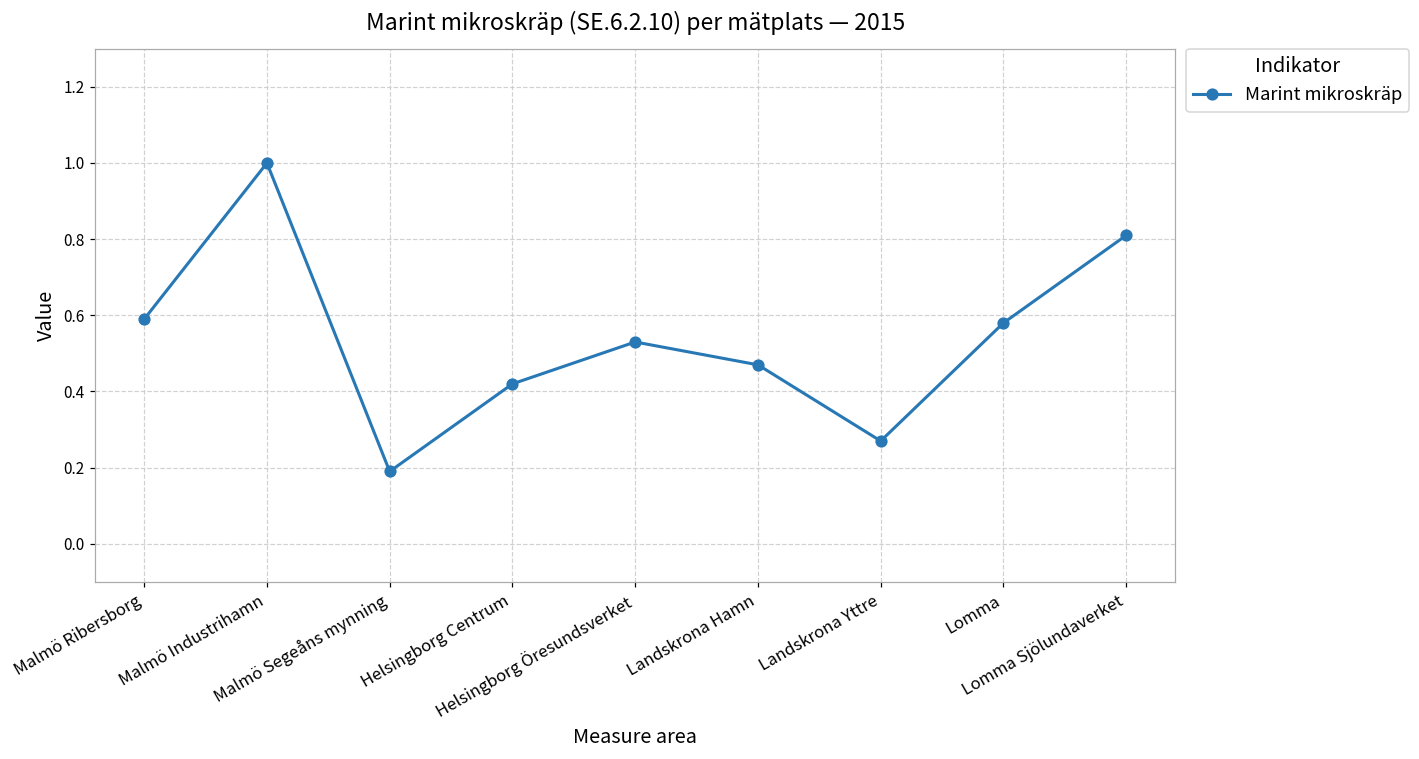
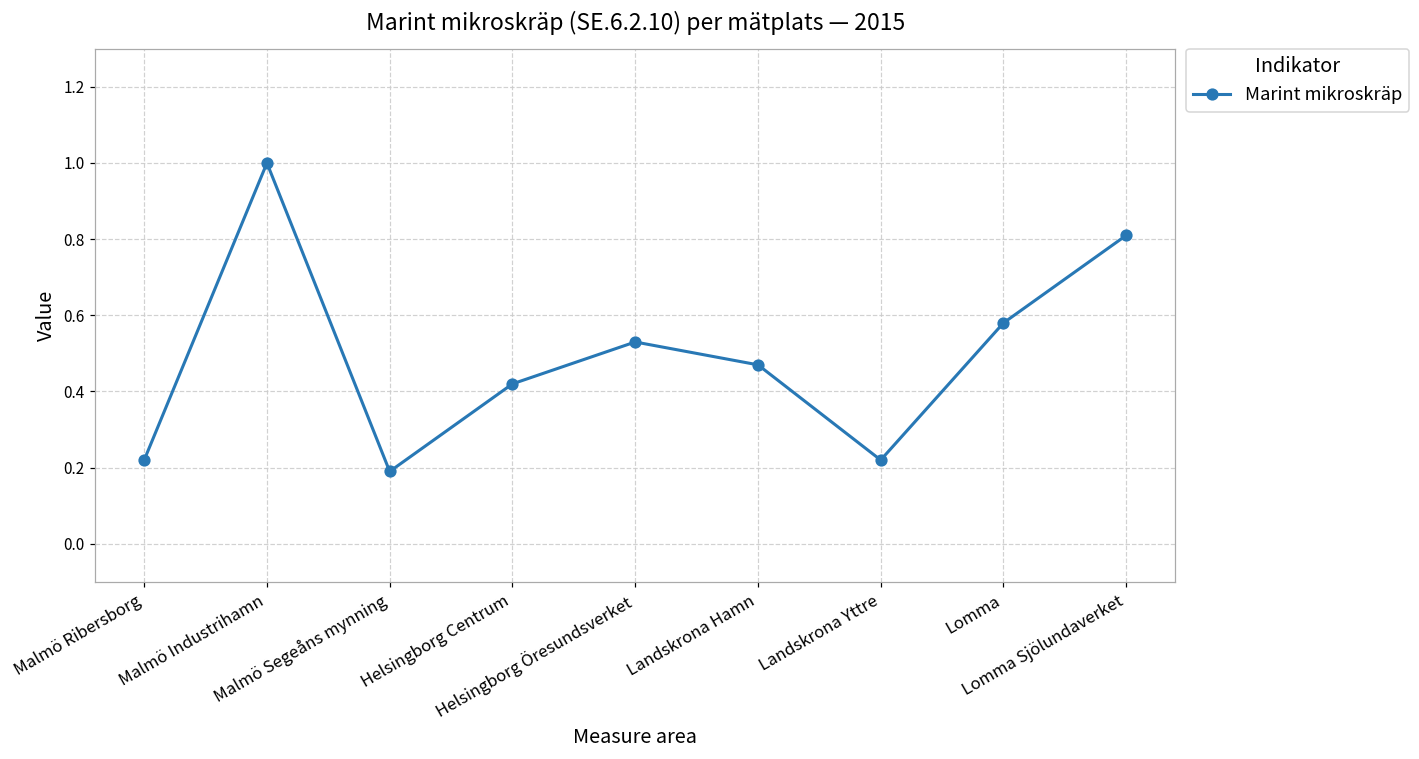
  {
-   "Malmö Ribersborg": 0.59,
+   "Malmö Ribersborg": 0.22,
    "Malmö Industrihamn": 1.00,
    "Malmö Segeåns mynning": 0.19,
    "Helsingborg Centrum": 0.42,
    "Helsingborg Öresundsverket": 0.53,
    "Landskrona Hamn": 0.47,
-   "Landskrona Yttre": 0.27,
+   "Landskrona Yttre": 0.22,
    "Lomma": 0.58,
    "Lomma Sjölundaverket": 0.81
  }
